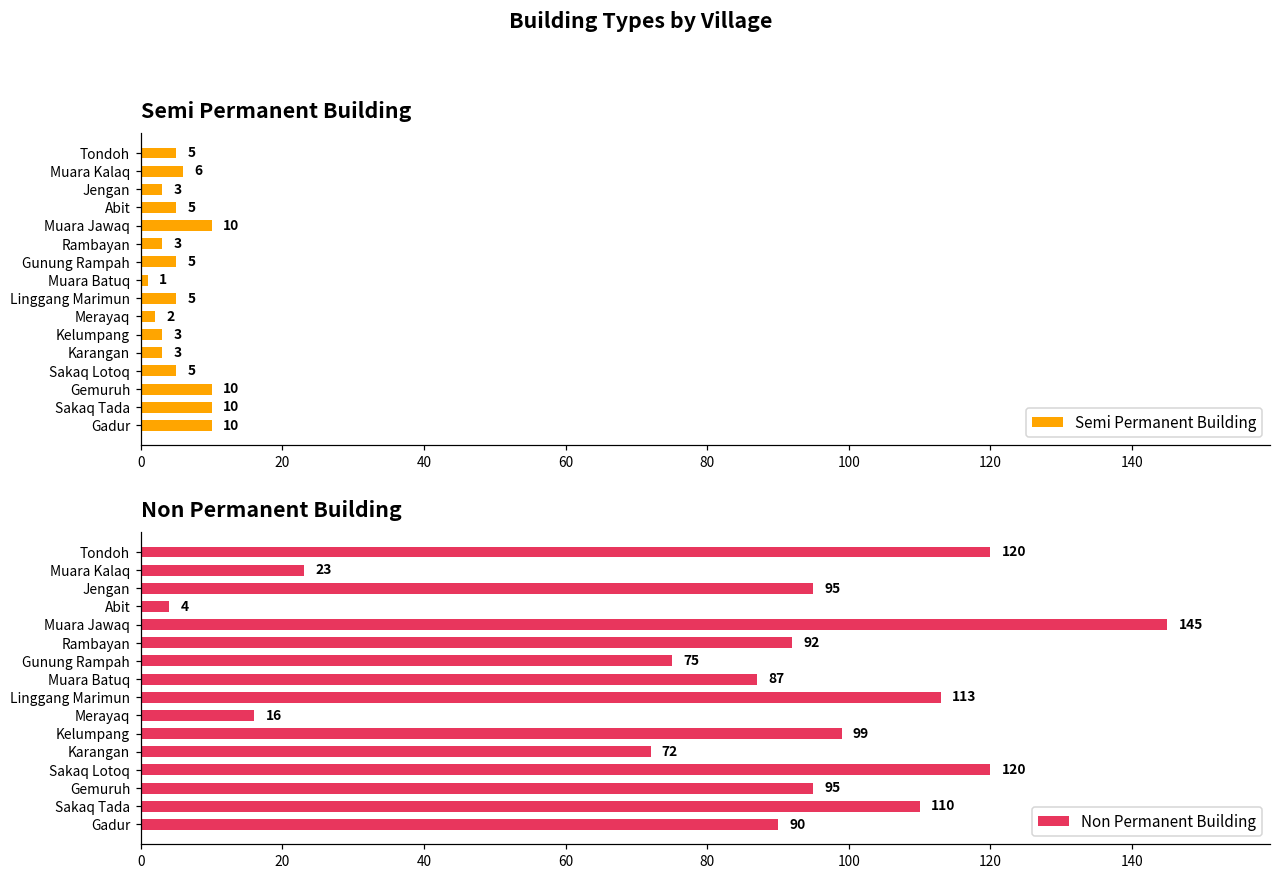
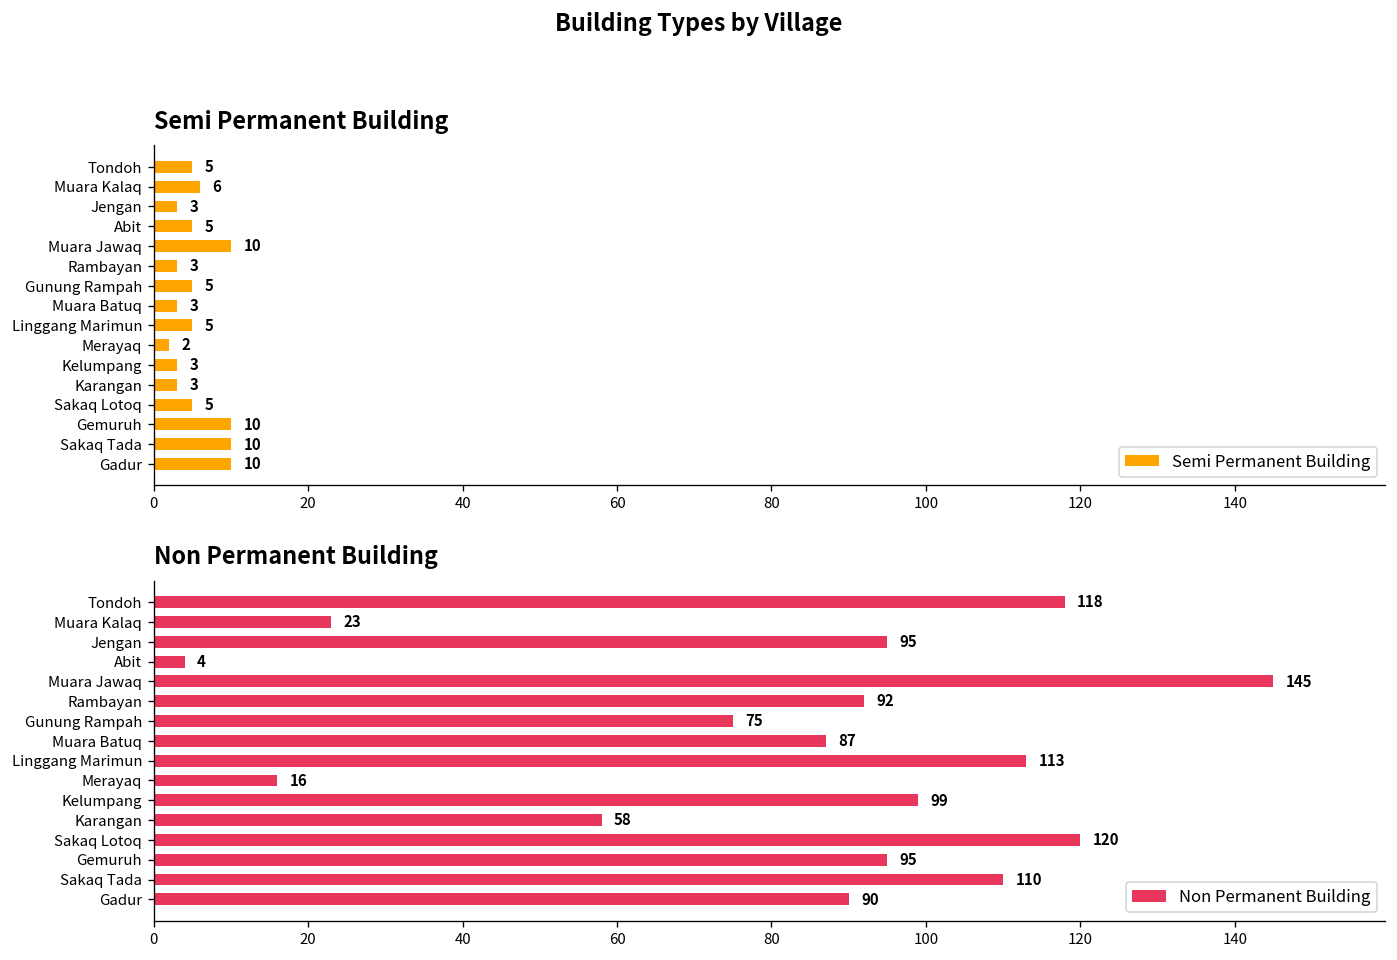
  {
    "Semi Permanent Building": {
      "Tondoh": 5,
      "Muara Kalaq": 6,
      "Jengan": 3,
      "Abit": 5,
      "Muara Jawaq": 10,
      "Rambayan": 3,
      "Gunung Rampah": 5,
-     "Muara Batuq": 1,
+     "Muara Batuq": 3,
      "Linggang Marimun": 5,
      "Merayaq": 2,
      "Kelumpang": 3,
      "Karangan": 3,
      "Sakaq Lotoq": 5,
      "Gemuruh": 10,
      "Sakaq Tada": 10,
      "Gadur": 10
    },
    "Non Permanent Building": {
-     "Tondoh": 120,
+     "Tondoh": 118,
      "Muara Kalaq": 23,
      "Jengan": 95,
      "Abit": 4,
      "Muara Jawaq": 145,
      "Rambayan": 92,
      "Gunung Rampah": 75,
      "Muara Batuq": 87,
      "Linggang Marimun": 113,
      "Merayaq": 16,
      "Kelumpang": 99,
-     "Karangan": 72,
+     "Karangan": 58,
      "Sakaq Lotoq": 120,
      "Gemuruh": 95,
      "Sakaq Tada": 110,
      "Gadur": 90
    }
  }
